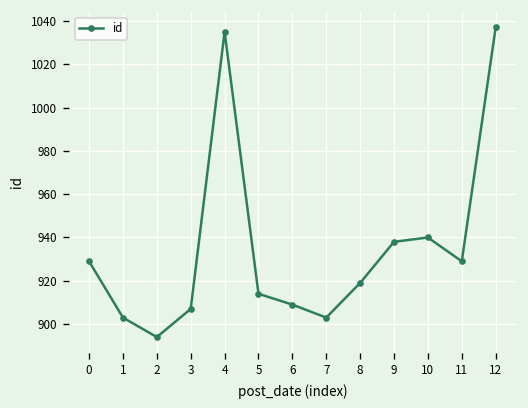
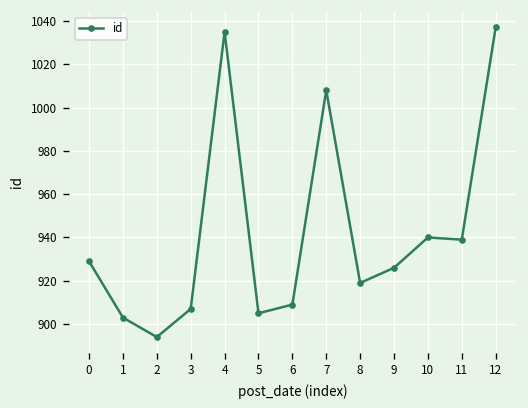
  {
    "0": 929,
    "1": 903,
    "2": 894,
    "3": 907,
    "4": 1035,
-   "5": 914,
+   "5": 905,
    "6": 909,
-   "7": 903,
+   "7": 1008,
    "8": 919,
-   "9": 938,
+   "9": 926,
    "10": 940,
-   "11": 929,
+   "11": 939,
    "12": 1037
  }
